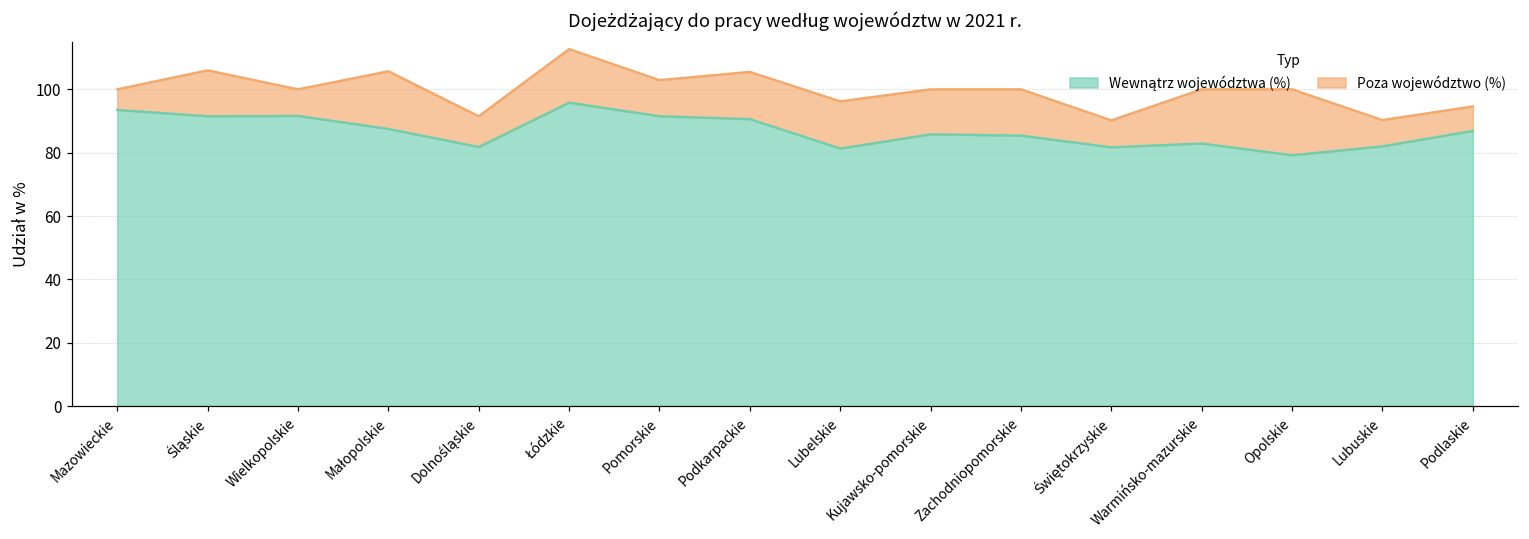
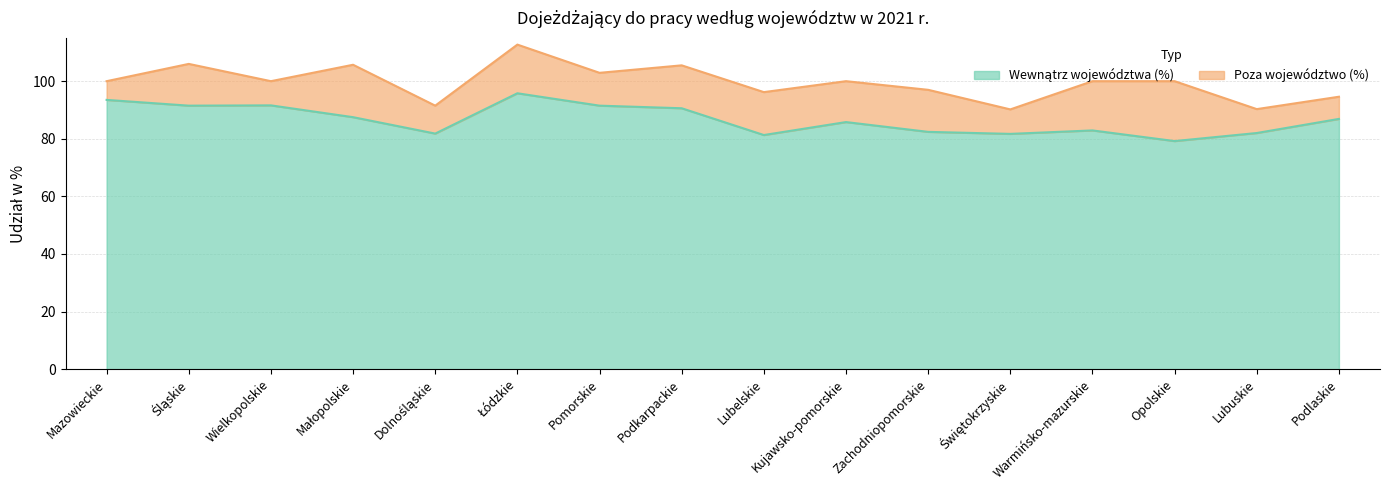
  {
    "Wewnątrz województwa (%)": {
      "Mazowieckie": 94,
      "Śląskie": 92,
      "Wielkopolskie": 92,
      "Małopolskie": 88,
      "Dolnośląskie": 82,
      "Łódzkie": 96,
      "Pomorskie": 92,
      "Podkarpackie": 91,
      "Lubelskie": 81,
      "Kujawsko-pomorskie": 86,
-     "Zachodniopomorskie": 85,
+     "Zachodniopomorskie": 82,
      "Świętokrzyskie": 82,
      "Warmińsko-mazurskie": 83,
      "Opolskie": 79,
      "Lubuskie": 82,
      "Podlaskie": 87
    },
    "Poza województwo (%)": {
      "Mazowieckie": 7,
      "Śląskie": 15,
      "Wielkopolskie": 8,
      "Małopolskie": 18,
      "Dolnośląskie": 10,
      "Łódzkie": 17,
      "Pomorskie": 11,
      "Podkarpackie": 15,
      "Lubelskie": 15,
      "Kujawsko-pomorskie": 14,
      "Zachodniopomorskie": 15,
      "Świętokrzyskie": 9,
      "Warmińsko-mazurskie": 17,
      "Opolskie": 21,
      "Lubuskie": 8,
      "Podlaskie": 8
    }
  }
